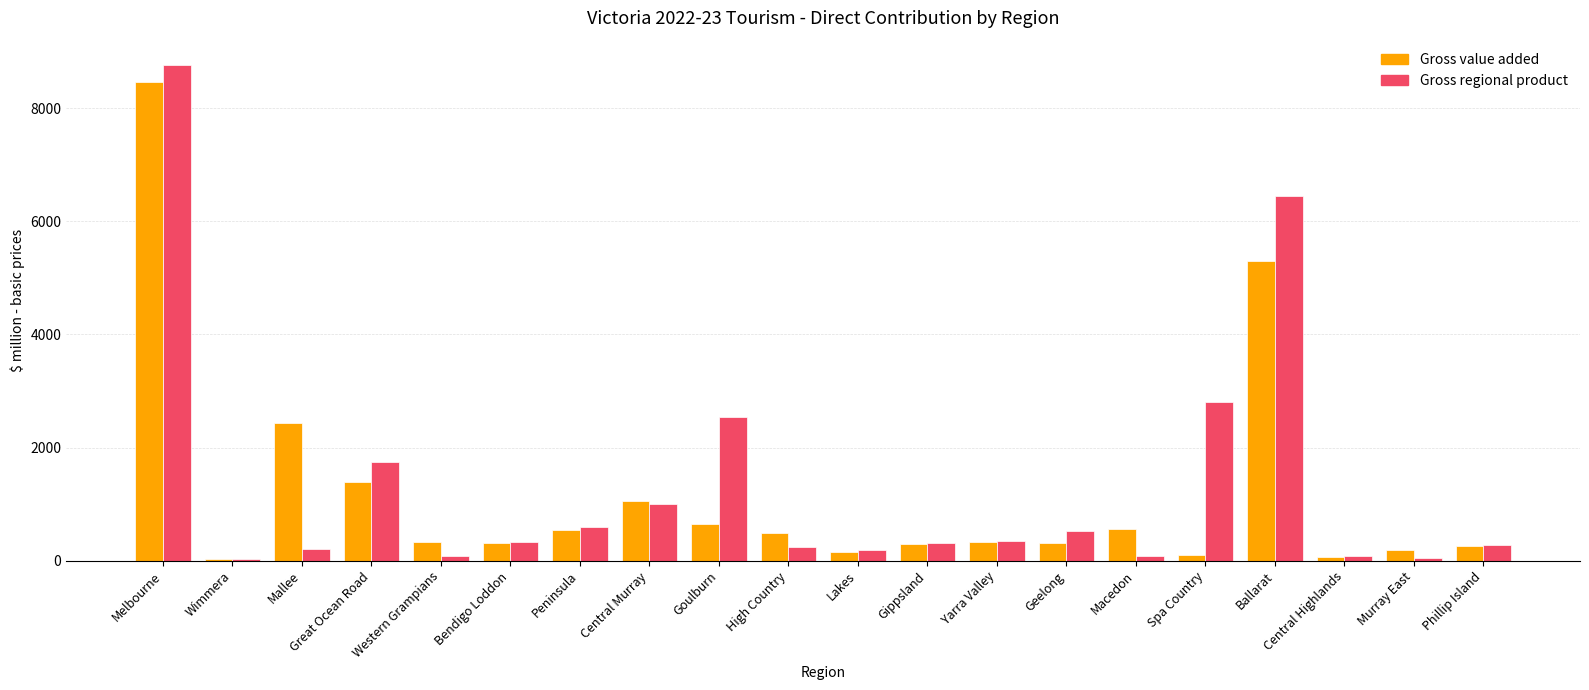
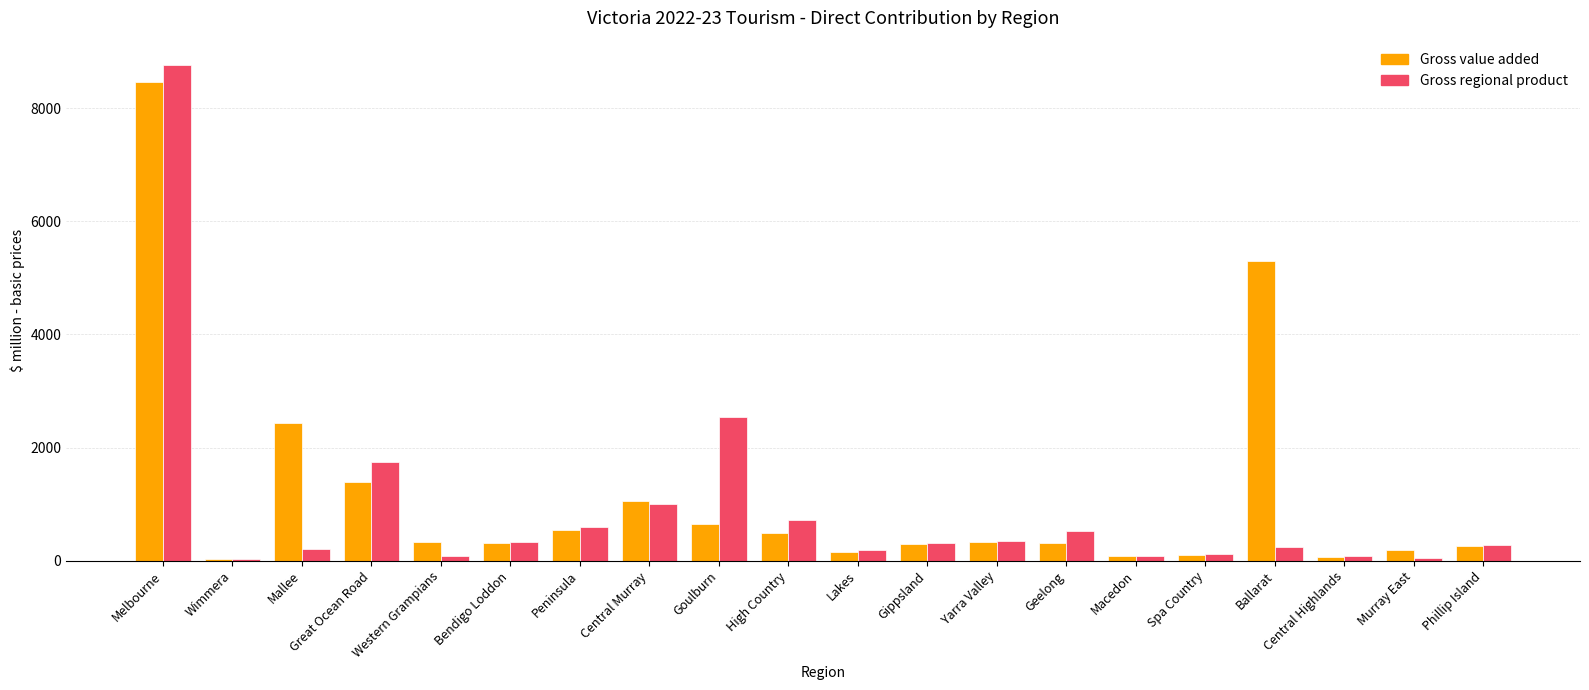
  {
    "Gross value added": {
      "Melbourne": 8500,
      "Mallee": 2400,
      "Great Ocean Road": 1400,
      "Western Grampians": 300,
      "Bendigo Loddon": 300,
      "Peninsula": 500,
      "Central Murray": 1100,
      "Goulburn": 700,
      "High Country": 500,
      "Lakes": 200,
      "Gippsland": 300,
      "Yarra Valley": 300,
      "Geelong": 300,
-     "Macedon": 600,
+     "Macedon": 100,
      "Spa Country": 100,
      "Ballarat": 5300,
      "Central Highlands": 100,
      "Murray East": 200,
      "Phillip Island": 300
    },
    "Gross regional product": {
      "Melbourne": 8800,
      "Mallee": 200,
      "Great Ocean Road": 1700,
      "Western Grampians": 100,
      "Bendigo Loddon": 300,
      "Peninsula": 600,
      "Central Murray": 1000,
      "Goulburn": 2500,
-     "High Country": 200,
+     "High Country": 700,
      "Lakes": 200,
      "Gippsland": 300,
      "Yarra Valley": 400,
      "Geelong": 500,
      "Macedon": 100,
-     "Spa Country": 2800,
-     "Ballarat": 6500,
+     "Spa Country": 100,
+     "Ballarat": 200,
      "Central Highlands": 100,
      "Murray East": 0,
      "Phillip Island": 300
    }
  }
